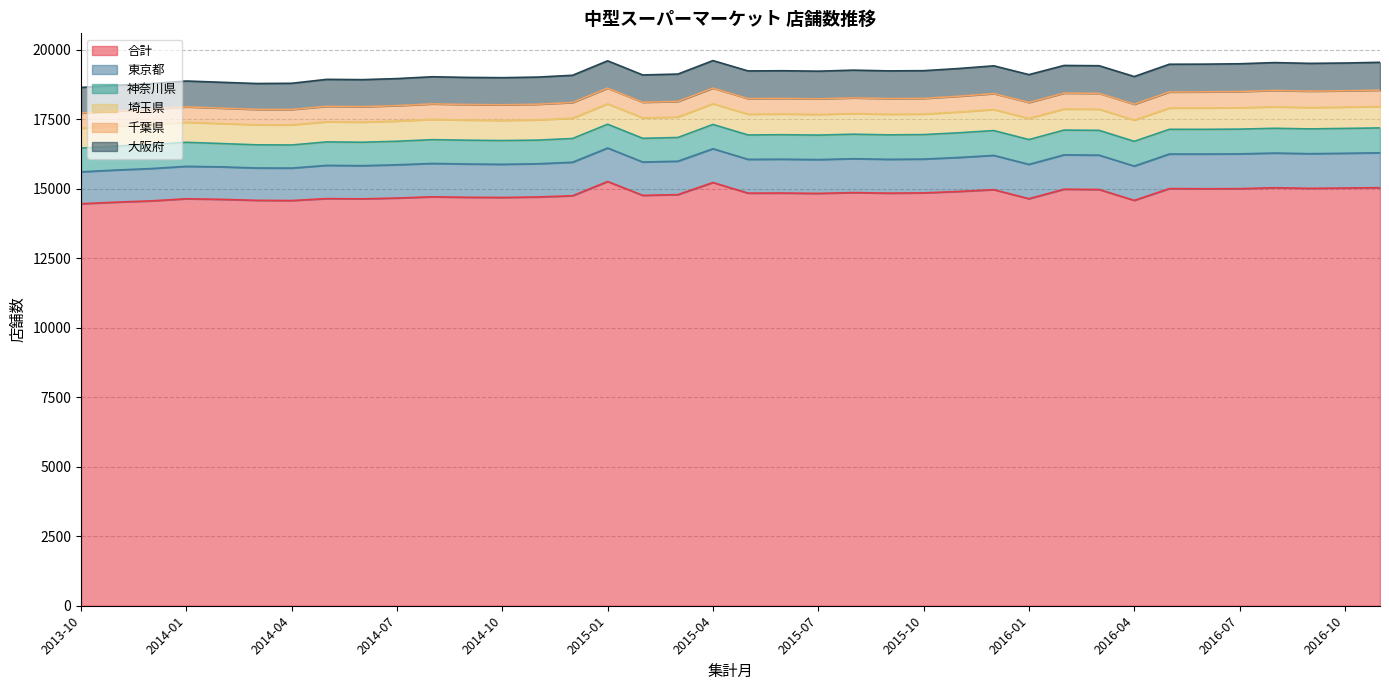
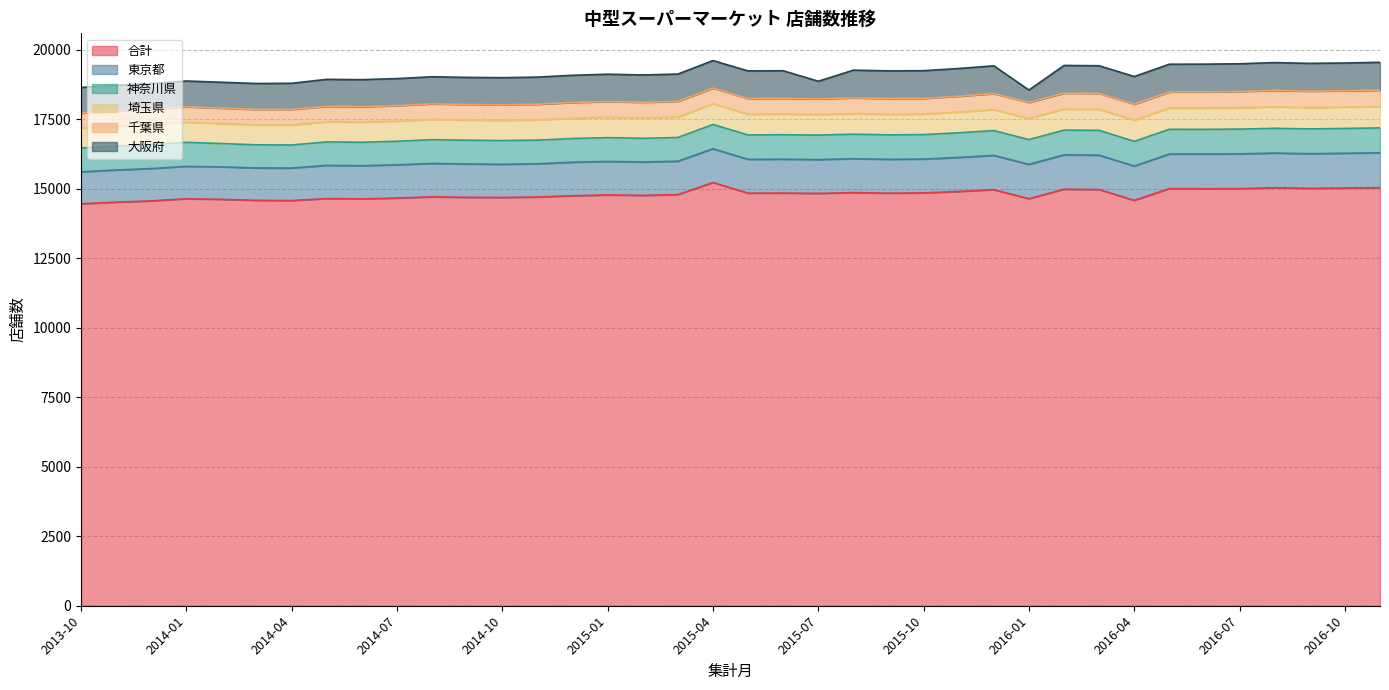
  {
    "合計": {
      "2013-10": 14500,
      "2014-01": 14600,
      "2014-04": 14600,
      "2014-07": 14700,
      "2014-10": 14700,
-     "2015-01": 15300,
+     "2015-01": 14800,
      "2015-04": 15200,
      "2015-07": 14800,
      "2015-10": 14900,
      "2016-01": 14600,
      "2016-04": 14600,
      "2016-07": 15000,
      "2016-10": 15000
    },
    "大阪府": {
      "2013-10": 900,
      "2014-01": 900,
      "2014-04": 900,
      "2014-07": 1000,
      "2014-10": 1000,
      "2015-01": 1000,
      "2015-04": 1000,
-     "2015-07": 1000,
+     "2015-07": 600,
      "2015-10": 1000,
-     "2016-01": 1000,
+     "2016-01": 400,
      "2016-04": 1000,
      "2016-07": 1000,
      "2016-10": 1000
    }
  }
